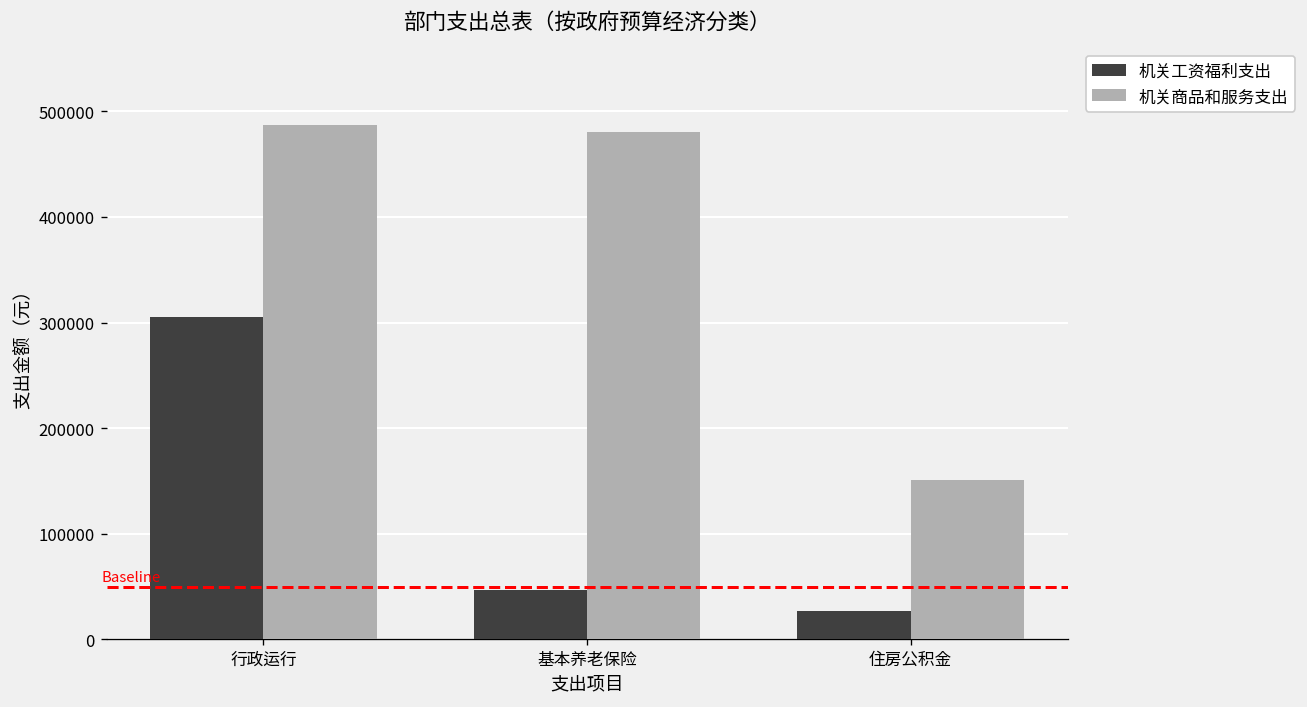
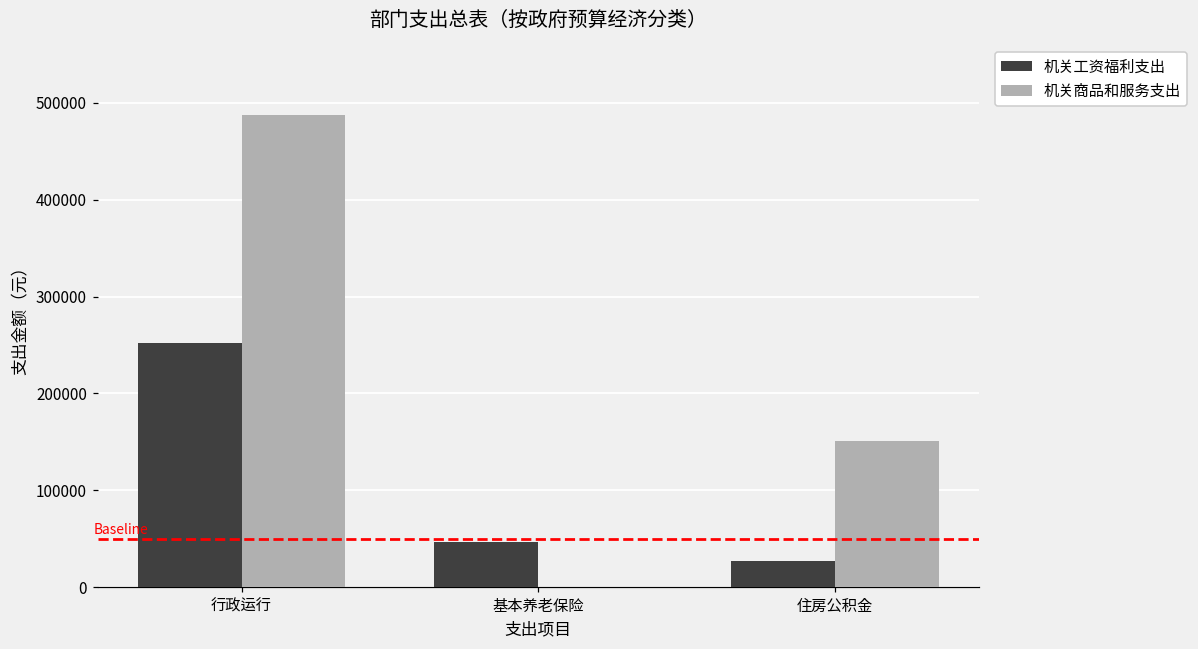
  {
    "机关工资福利支出": {
-     "行政运行": 300000,
+     "行政运行": 250000,
      "基本养老保险": 50000,
      "住房公积金": 30000
    },
    "机关商品和服务支出": {
      "行政运行": 490000,
-     "基本养老保险": 480000,
+     "基本养老保险": 0,
      "住房公积金": 150000
    }
  }
